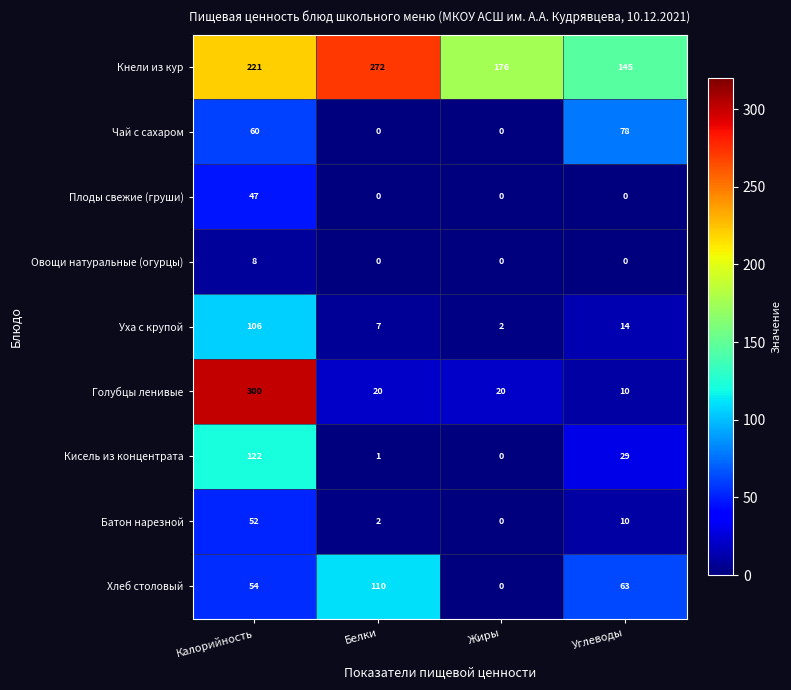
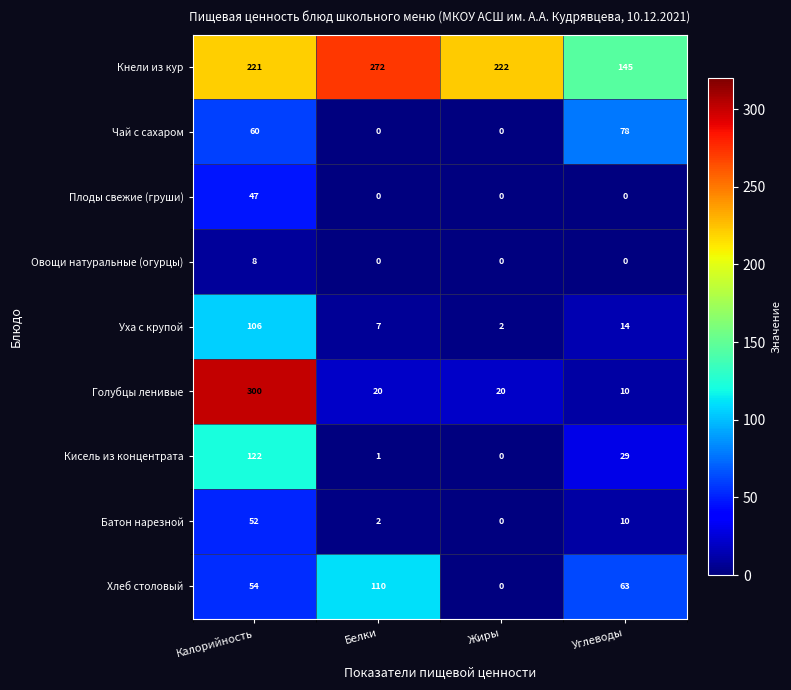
  {
    "Кнели из кур": {
      "Калорийность": 221,
      "Белки": 272,
-     "Жиры": 176,
+     "Жиры": 222,
      "Углеводы": 145
    },
    "Чай с сахаром": {
      "Калорийность": 60,
      "Белки": 0,
      "Жиры": 0,
      "Углеводы": 78
    },
    "Плоды свежие (груши)": {
      "Калорийность": 47,
      "Белки": 0,
      "Жиры": 0,
      "Углеводы": 0
    },
    "Овощи натуральные (огурцы)": {
      "Калорийность": 8,
      "Белки": 0,
      "Жиры": 0,
      "Углеводы": 0
    },
    "Уха с крупой": {
      "Калорийность": 106,
      "Белки": 7,
      "Жиры": 2,
      "Углеводы": 14
    },
    "Голубцы ленивые": {
      "Калорийность": 300,
      "Белки": 20,
      "Жиры": 20,
      "Углеводы": 10
    },
    "Кисель из концентрата": {
      "Калорийность": 122,
      "Белки": 1,
      "Жиры": 0,
      "Углеводы": 29
    },
    "Батон нарезной": {
      "Калорийность": 52,
      "Белки": 2,
      "Жиры": 0,
      "Углеводы": 10
    },
    "Хлеб столовый": {
      "Калорийность": 54,
      "Белки": 110,
      "Жиры": 0,
      "Углеводы": 63
    }
  }
